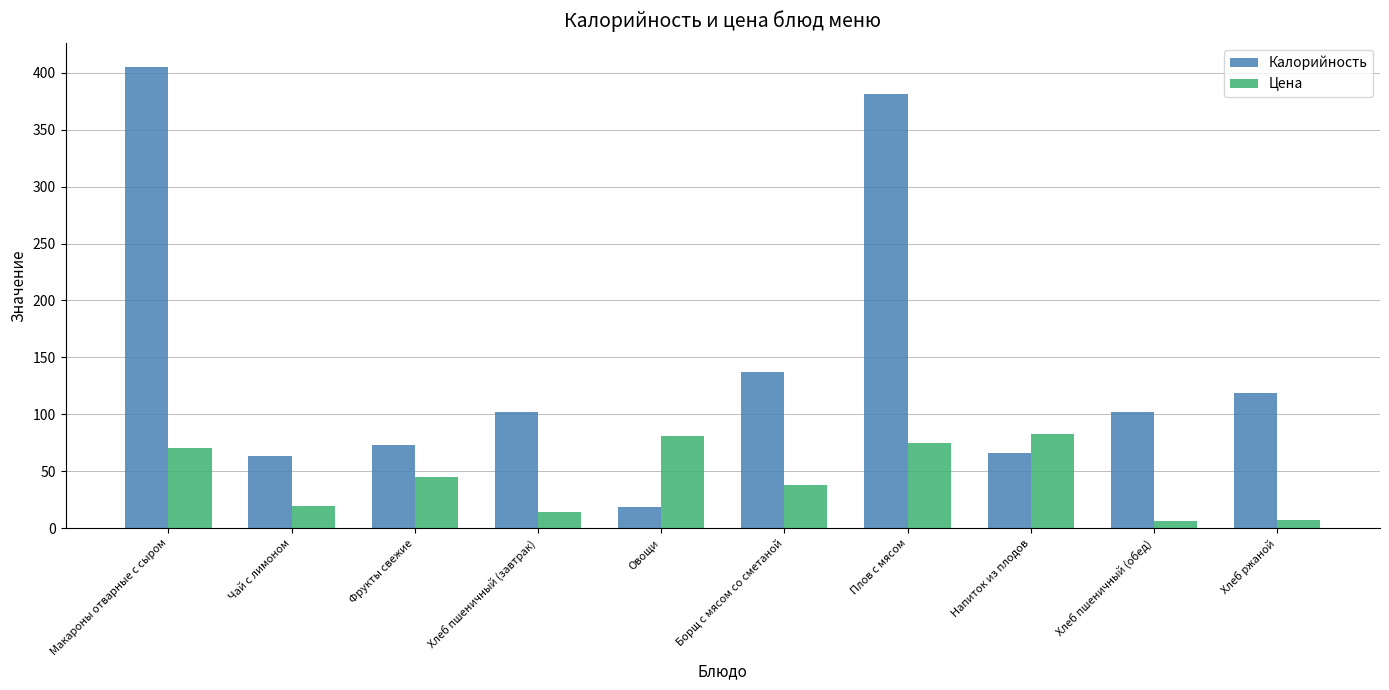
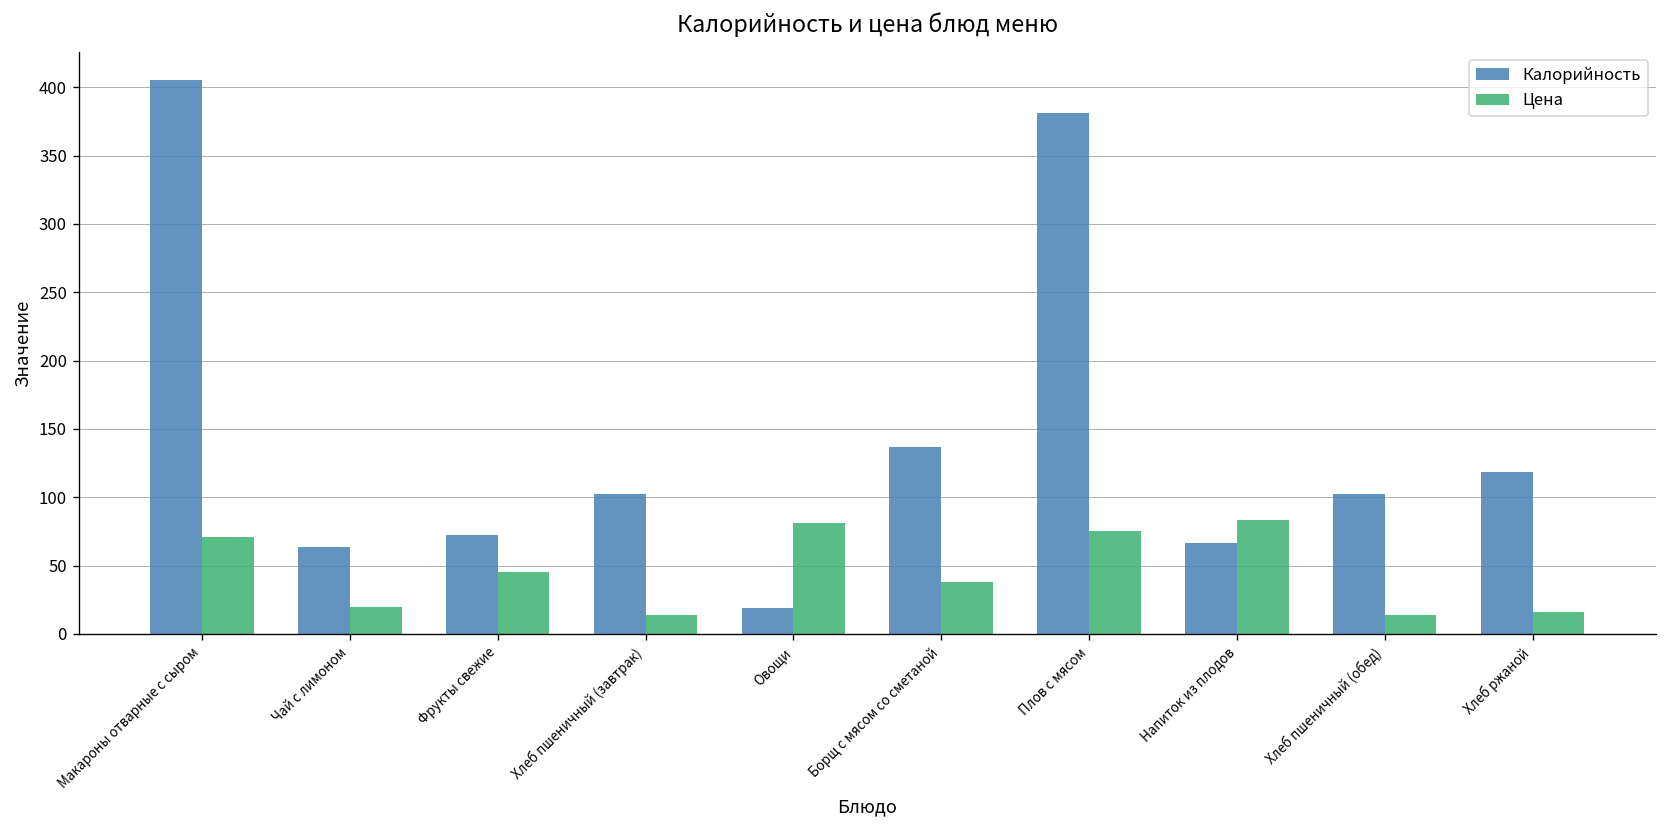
  {
    "Калорийность": {
      "Макароны отварные с сыром": 405,
      "Чай с лимоном": 63,
      "Фрукты свежие": 73,
      "Хлеб пшеничный (завтрак)": 103,
      "Овощи": 19,
      "Борщ с мясом со сметаной": 137,
      "Плов с мясом": 381,
      "Напиток из плодов": 66,
      "Хлеб пшеничный (обед)": 103,
      "Хлеб ржаной": 119
    },
    "Цена": {
      "Макароны отварные с сыром": 71,
      "Чай с лимоном": 20,
      "Фрукты свежие": 45,
      "Хлеб пшеничный (завтрак)": 14,
      "Овощи": 81,
      "Борщ с мясом со сметаной": 38,
      "Плов с мясом": 75,
      "Напиток из плодов": 83,
-     "Хлеб пшеничный (обед)": 7,
-     "Хлеб ржаной": 8
+     "Хлеб пшеничный (обед)": 14,
+     "Хлеб ржаной": 16
    }
  }
